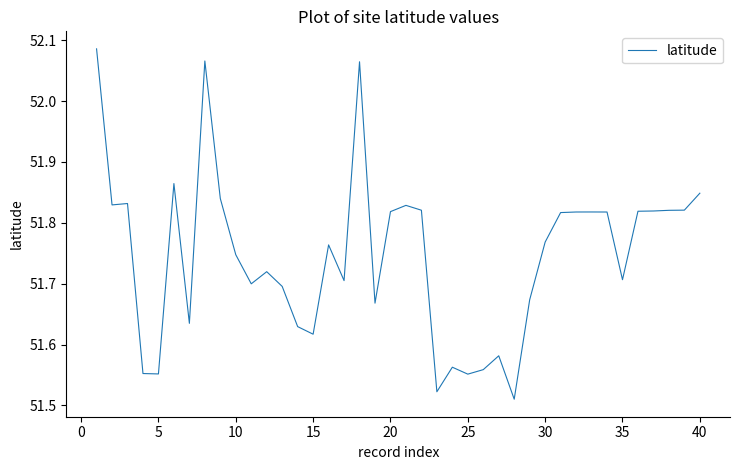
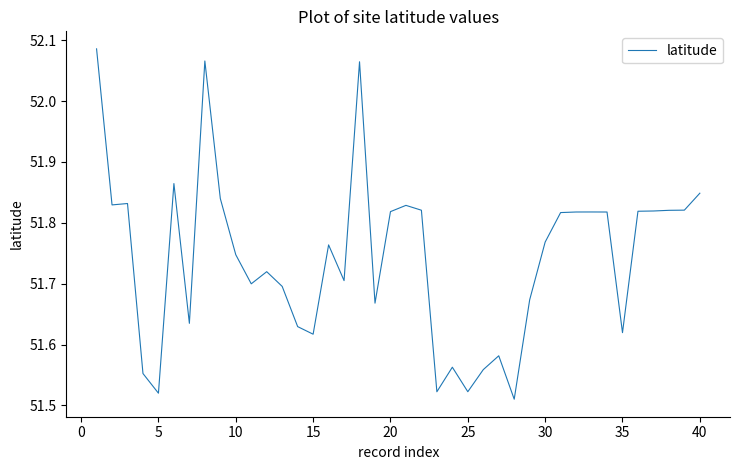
  {
-   "5": 51.55,
+   "5": 51.52,
    "10": 51.75,
    "15": 51.62,
    "20": 51.82,
-   "25": 51.55,
+   "25": 51.52,
    "30": 51.77,
-   "35": 51.71,
+   "35": 51.62,
    "40": 51.85
  }
